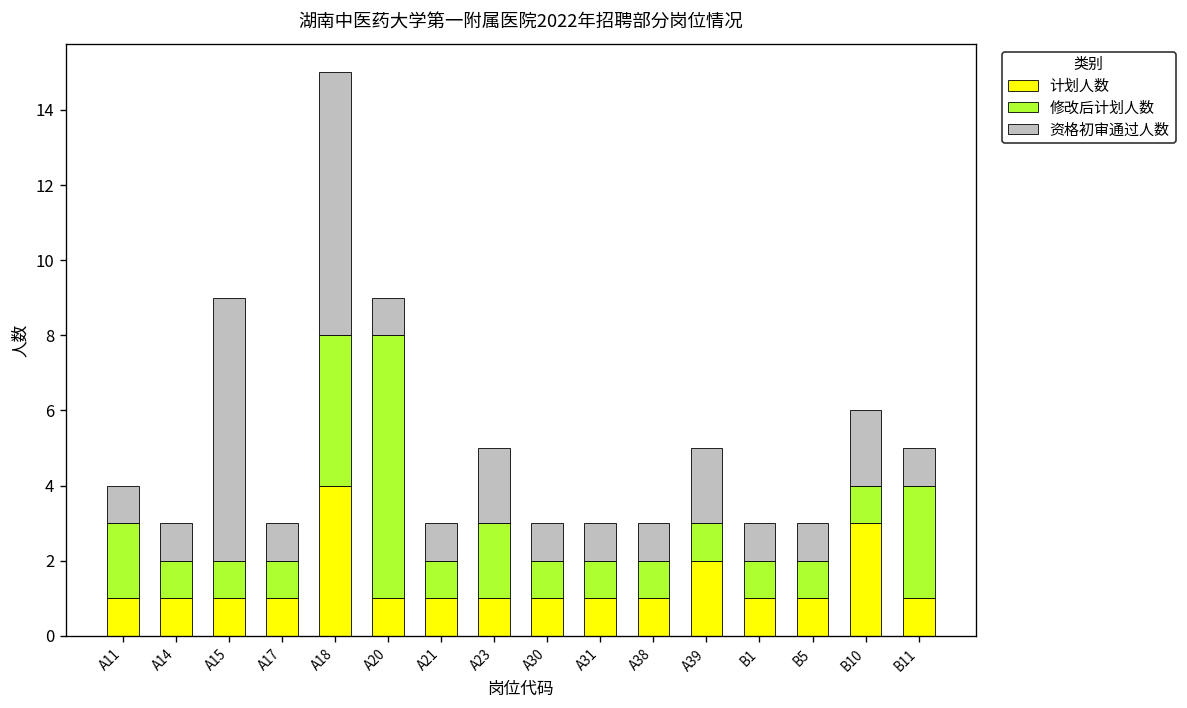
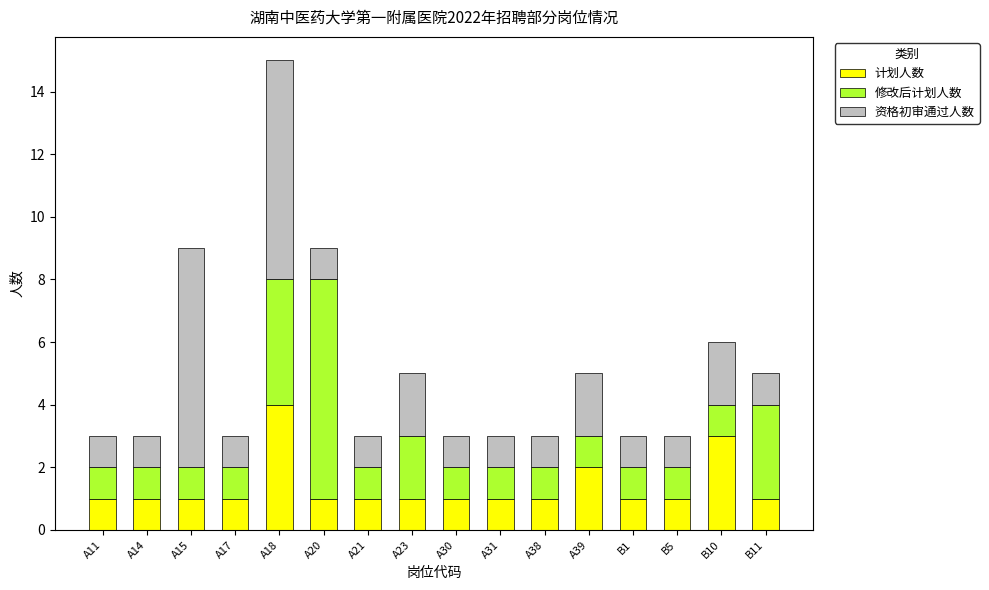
  {
    "计划人数": {
      "A11": 1,
      "A14": 1,
      "A15": 1,
      "A17": 1,
      "A18": 4,
      "A20": 1,
      "A21": 1,
      "A23": 1,
      "A30": 1,
      "A31": 1,
      "A38": 1,
      "A39": 2,
      "B1": 1,
      "B5": 1,
      "B10": 3,
      "B11": 1
    },
    "修改后计划人数": {
-     "A11": 2,
+     "A11": 1,
      "A14": 1,
      "A15": 1,
      "A17": 1,
      "A18": 4,
      "A20": 7,
      "A21": 1,
      "A23": 2,
      "A30": 1,
      "A31": 1,
      "A38": 1,
      "A39": 1,
      "B1": 1,
      "B5": 1,
      "B10": 1,
      "B11": 3
    },
    "资格初审通过人数": {
      "A11": 1,
      "A14": 1,
      "A15": 7,
      "A17": 1,
      "A18": 7,
      "A20": 1,
      "A21": 1,
      "A23": 2,
      "A30": 1,
      "A31": 1,
      "A38": 1,
      "A39": 2,
      "B1": 1,
      "B5": 1,
      "B10": 2,
      "B11": 1
    }
  }
